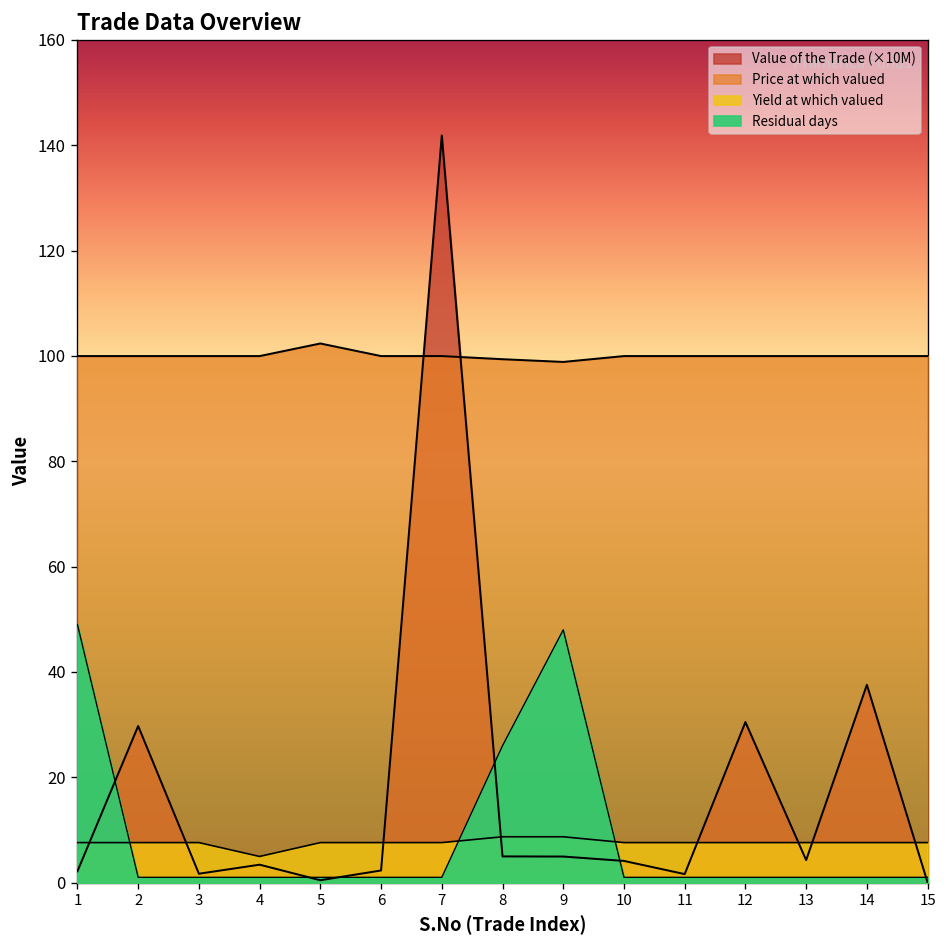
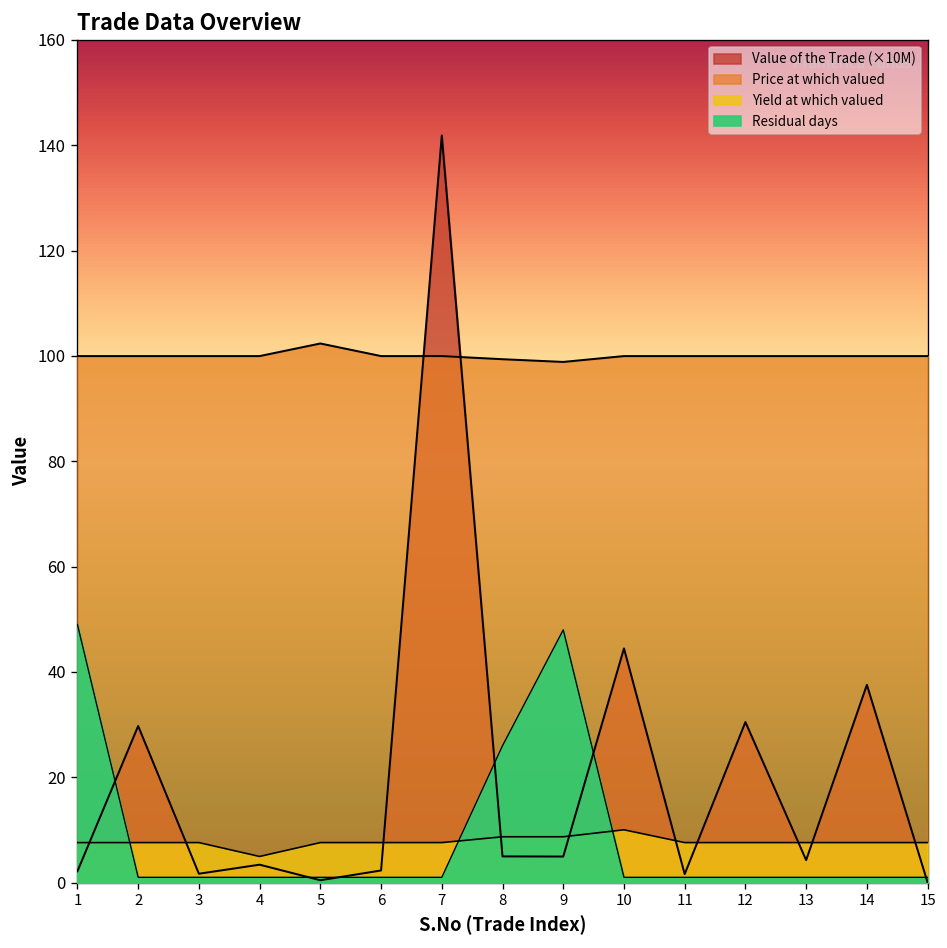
  {
    "Value of the Trade (×10M)": {
      "1": 2,
      "2": 30,
      "3": 2,
      "4": 3,
      "6": 2,
      "7": 142,
      "8": 5,
      "9": 5,
-     "10": 4,
+     "10": 44,
      "11": 2,
      "12": 30,
      "13": 4,
      "14": 38,
      "15": 0
    },
    "Price at which valued": {
      "1": 100,
      "2": 100,
      "3": 100,
      "4": 100,
      "5": 102,
      "6": 100,
      "7": 100,
      "8": 99,
      "9": 99,
      "10": 100,
      "11": 100,
      "12": 100,
      "13": 100,
      "14": 100,
      "15": 100
    },
    "Yield at which valued": {
      "1": 8,
      "2": 8,
      "3": 8,
      "4": 5,
      "5": 8,
      "6": 8,
      "7": 8,
      "8": 9,
      "9": 9,
-     "10": 8,
+     "10": 10,
      "11": 8,
      "12": 8,
      "13": 8,
      "14": 8,
      "15": 8
    },
    "Residual days": {
      "1": 49,
      "2": 1,
      "3": 1,
      "4": 1,
      "6": 1,
      "7": 1,
      "8": 26,
      "9": 48,
      "10": 1,
      "11": 1,
      "12": 1,
      "13": 1,
      "14": 1,
      "15": 1
    }
  }
